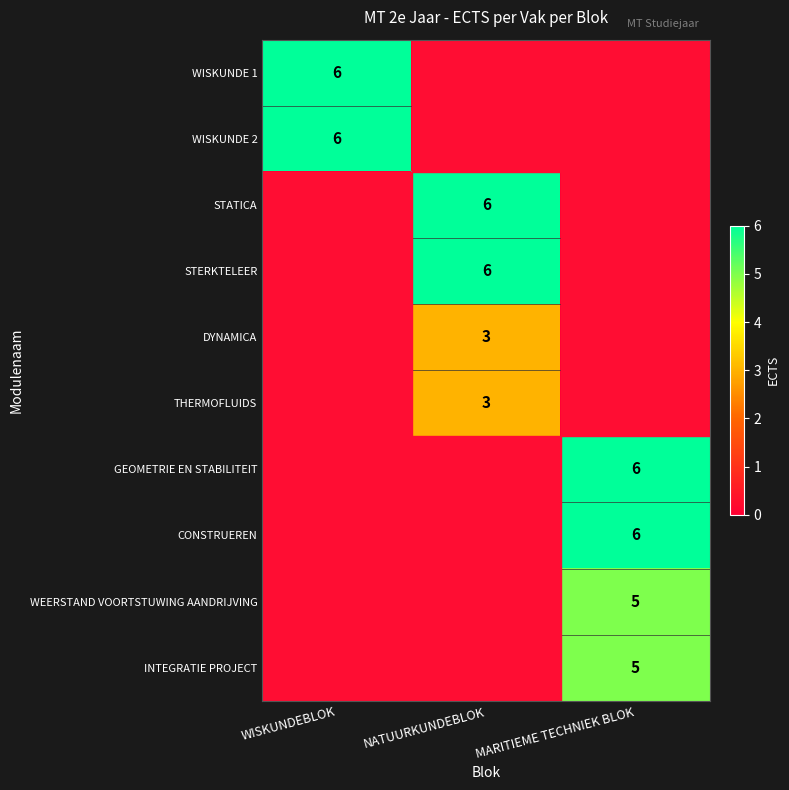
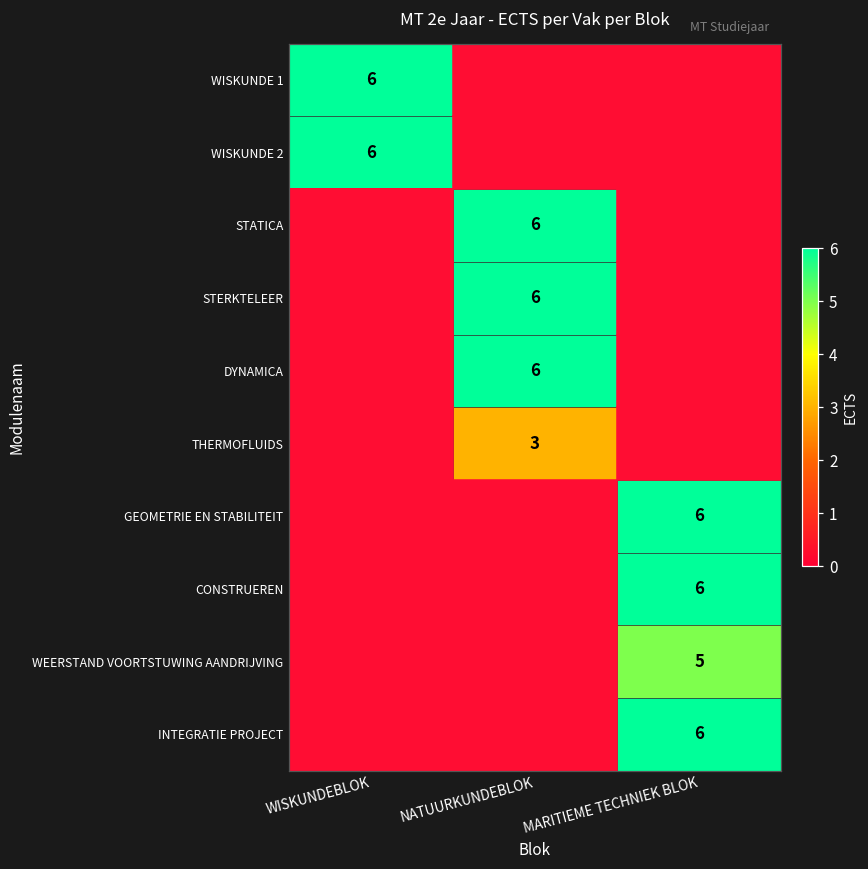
  {
    "WISKUNDE 1": {
      "WISKUNDEBLOK": 6
    },
    "WISKUNDE 2": {
      "WISKUNDEBLOK": 6
    },
    "STATICA": {
      "NATUURKUNDEBLOK": 6
    },
    "STERKTELEER": {
      "NATUURKUNDEBLOK": 6
    },
    "DYNAMICA": {
-     "NATUURKUNDEBLOK": 3
+     "NATUURKUNDEBLOK": 6
    },
    "THERMOFLUIDS": {
      "NATUURKUNDEBLOK": 3
    },
    "GEOMETRIE EN STABILITEIT": {
      "MARITIEME TECHNIEK BLOK": 6
    },
    "CONSTRUEREN": {
      "MARITIEME TECHNIEK BLOK": 6
    },
    "WEERSTAND VOORTSTUWING AANDRIJVING": {
      "MARITIEME TECHNIEK BLOK": 5
    },
    "INTEGRATIE PROJECT": {
-     "MARITIEME TECHNIEK BLOK": 5
+     "MARITIEME TECHNIEK BLOK": 6
    }
  }
